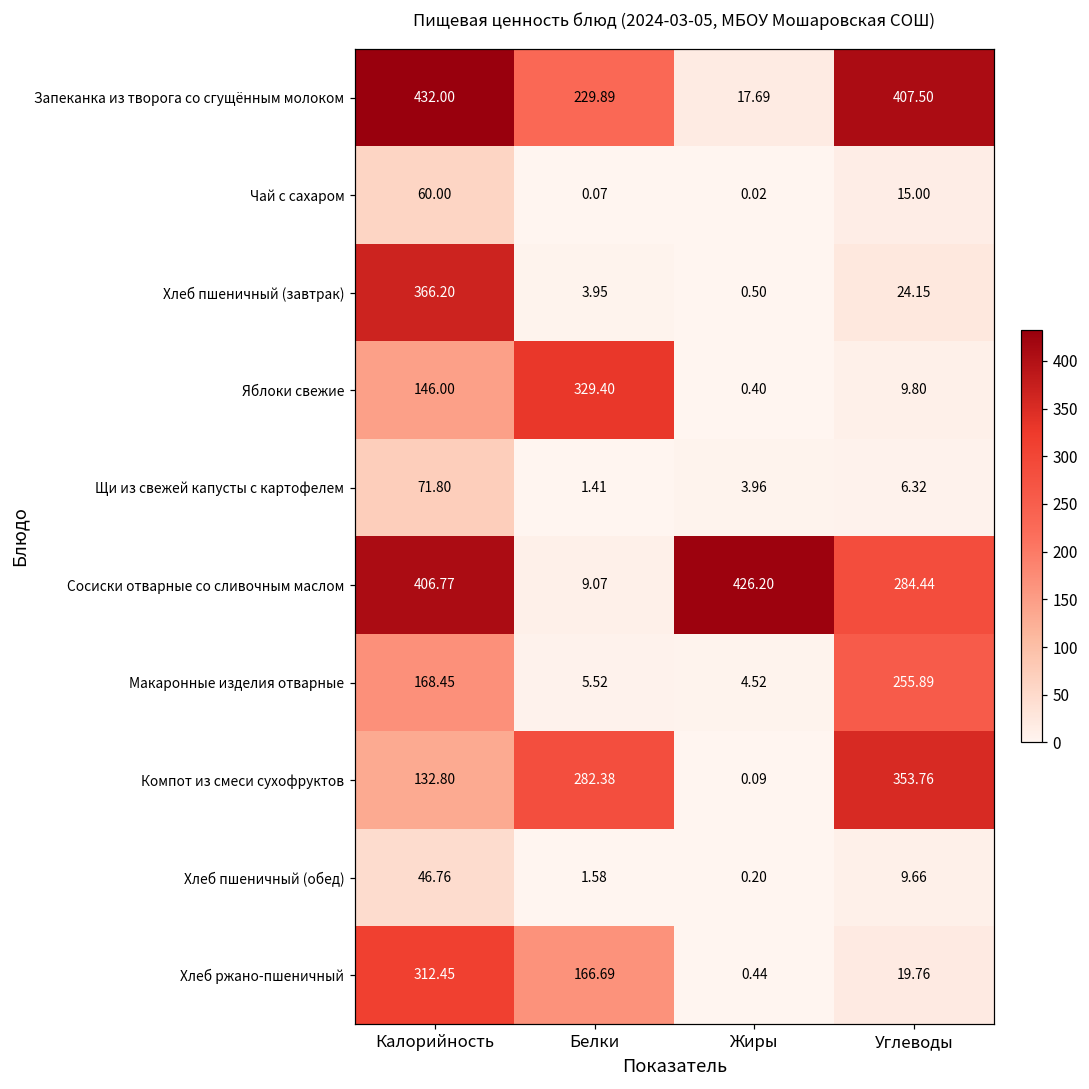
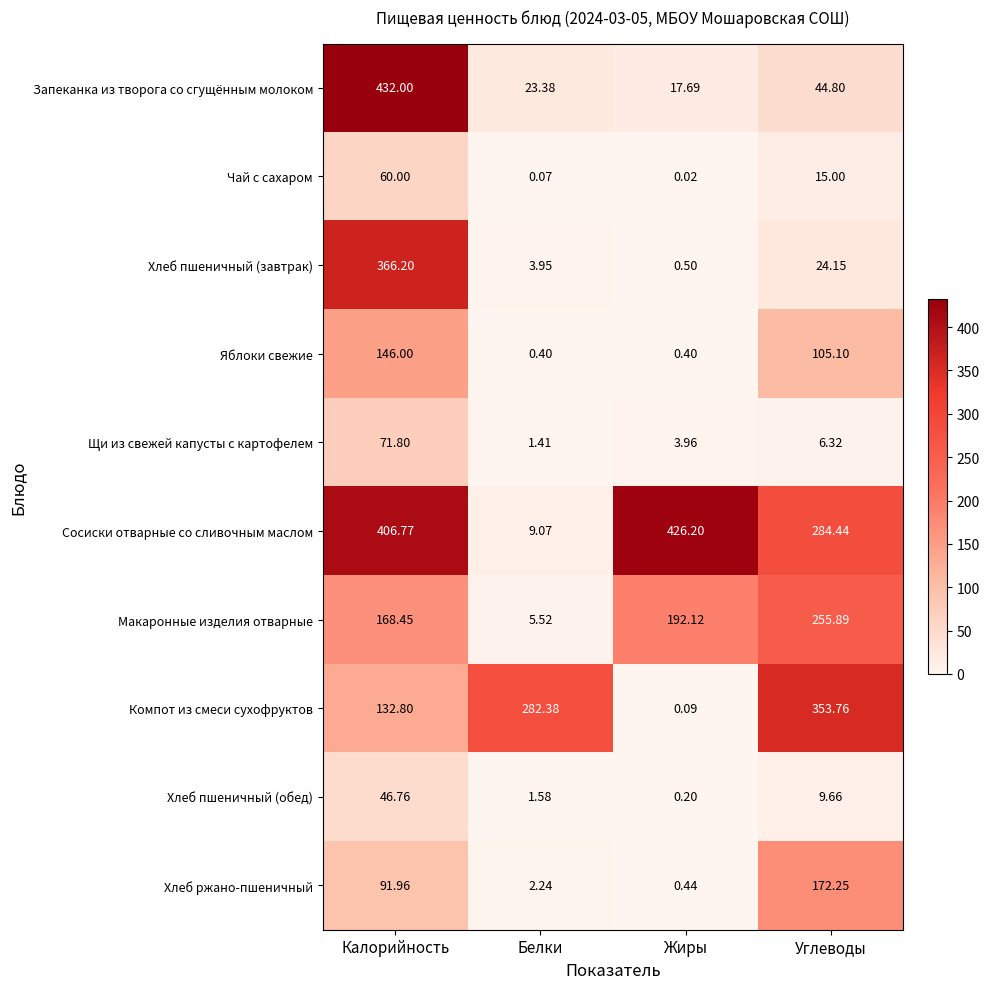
  {
    "Запеканка из творога со сгущённым молоком": {
      "Калорийность": 432.00,
-     "Белки": 229.89,
+     "Белки": 23.38,
      "Жиры": 17.69,
-     "Углеводы": 407.50
+     "Углеводы": 44.80
    },
    "Чай с сахаром": {
      "Калорийность": 60.00,
      "Белки": 0.07,
      "Жиры": 0.02,
      "Углеводы": 15.00
    },
    "Хлеб пшеничный (завтрак)": {
      "Калорийность": 366.20,
      "Белки": 3.95,
      "Жиры": 0.50,
      "Углеводы": 24.15
    },
    "Яблоки свежие": {
      "Калорийность": 146.00,
-     "Белки": 329.40,
+     "Белки": 0.40,
      "Жиры": 0.40,
-     "Углеводы": 9.80
+     "Углеводы": 105.10
    },
    "Щи из свежей капусты с картофелем": {
      "Калорийность": 71.80,
      "Белки": 1.41,
      "Жиры": 3.96,
      "Углеводы": 6.32
    },
    "Сосиски отварные со сливочным маслом": {
      "Калорийность": 406.77,
      "Белки": 9.07,
      "Жиры": 426.20,
      "Углеводы": 284.44
    },
    "Макаронные изделия отварные": {
      "Калорийность": 168.45,
      "Белки": 5.52,
-     "Жиры": 4.52,
+     "Жиры": 192.12,
      "Углеводы": 255.89
    },
    "Компот из смеси сухофруктов": {
      "Калорийность": 132.80,
      "Белки": 282.38,
      "Жиры": 0.09,
      "Углеводы": 353.76
    },
    "Хлеб пшеничный (обед)": {
      "Калорийность": 46.76,
      "Белки": 1.58,
      "Жиры": 0.20,
      "Углеводы": 9.66
    },
    "Хлеб ржано-пшеничный": {
-     "Калорийность": 312.45,
-     "Белки": 166.69,
+     "Калорийность": 91.96,
+     "Белки": 2.24,
      "Жиры": 0.44,
-     "Углеводы": 19.76
+     "Углеводы": 172.25
    }
  }
